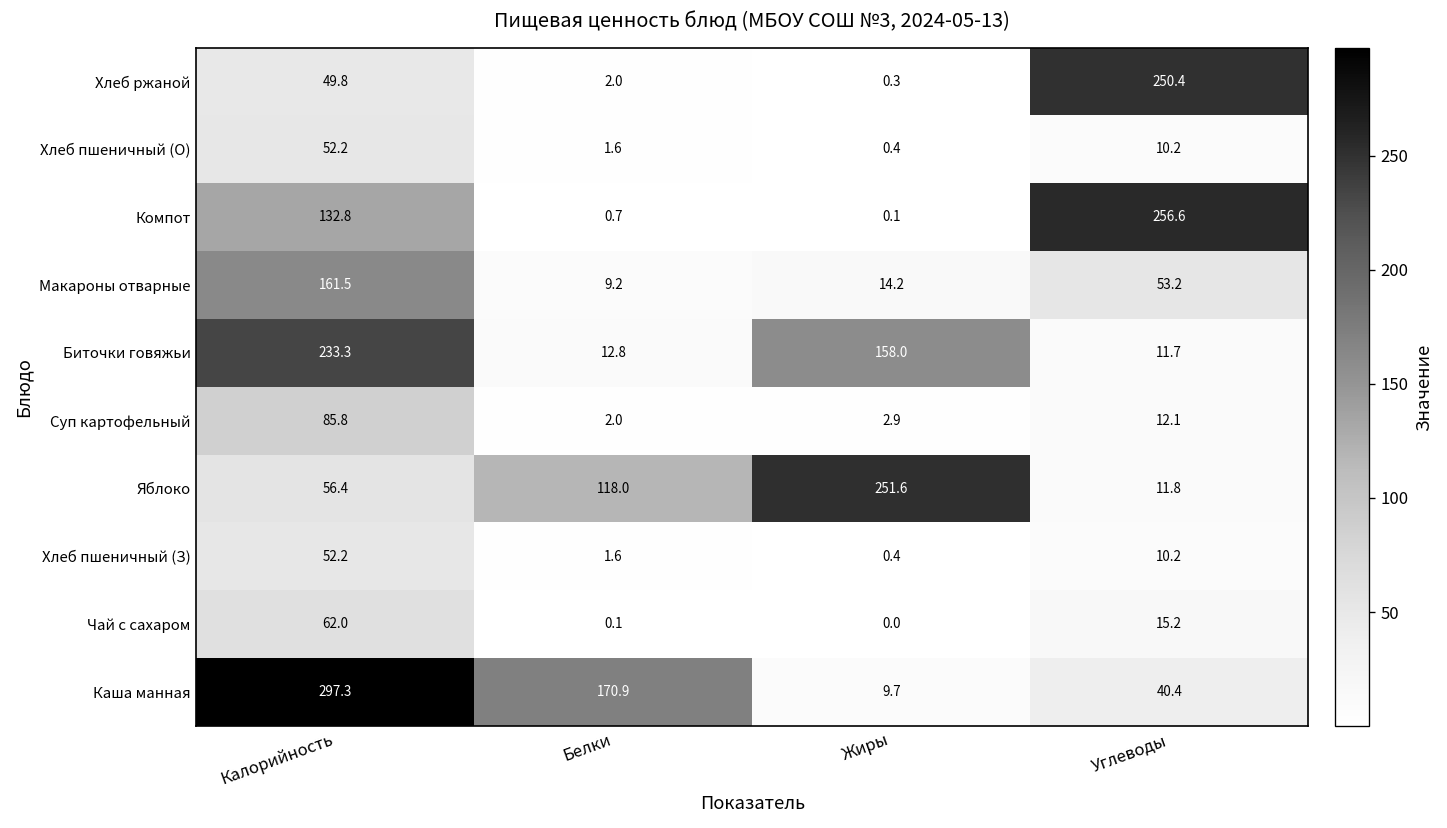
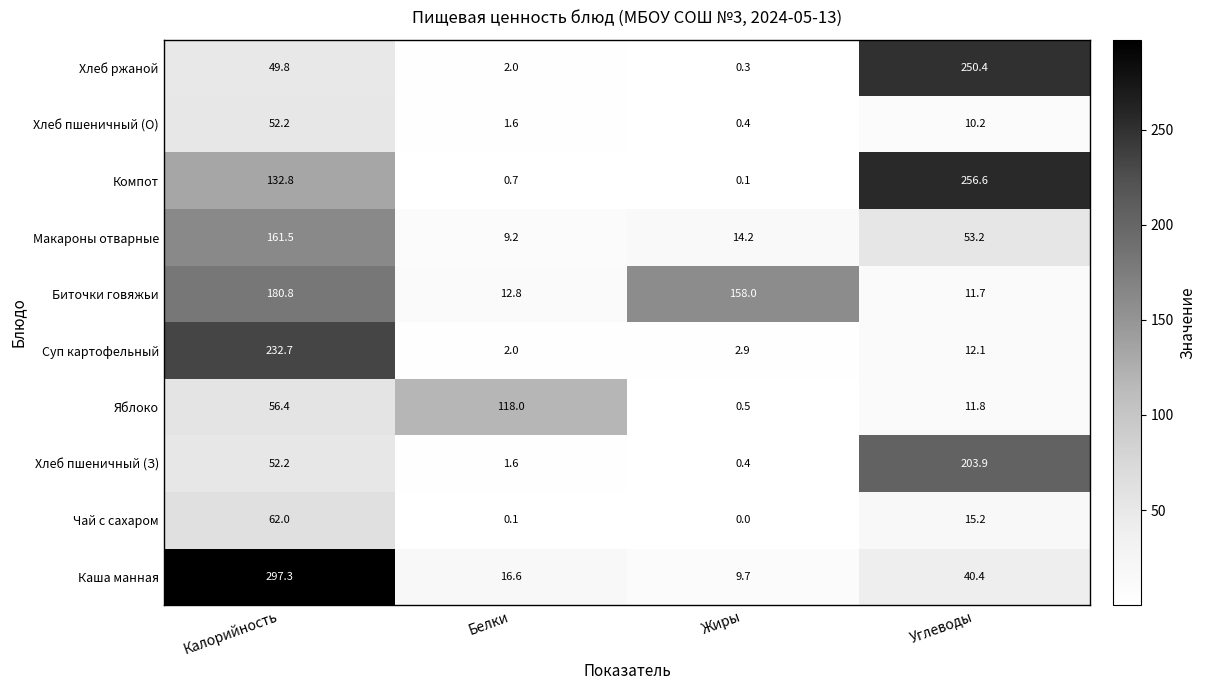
  {
    "Хлеб ржаной": {
      "Калорийность": 49.8,
      "Белки": 2.0,
      "Жиры": 0.3,
      "Углеводы": 250.4
    },
    "Хлеб пшеничный (О)": {
      "Калорийность": 52.2,
      "Белки": 1.6,
      "Жиры": 0.4,
      "Углеводы": 10.2
    },
    "Компот": {
      "Калорийность": 132.8,
      "Белки": 0.7,
      "Жиры": 0.1,
      "Углеводы": 256.6
    },
    "Макароны отварные": {
      "Калорийность": 161.5,
      "Белки": 9.2,
      "Жиры": 14.2,
      "Углеводы": 53.2
    },
    "Биточки говяжьи": {
-     "Калорийность": 233.3,
+     "Калорийность": 180.8,
      "Белки": 12.8,
      "Жиры": 158.0,
      "Углеводы": 11.7
    },
    "Суп картофельный": {
-     "Калорийность": 85.8,
+     "Калорийность": 232.7,
      "Белки": 2.0,
      "Жиры": 2.9,
      "Углеводы": 12.1
    },
    "Яблоко": {
      "Калорийность": 56.4,
      "Белки": 118.0,
-     "Жиры": 251.6,
+     "Жиры": 0.5,
      "Углеводы": 11.8
    },
    "Хлеб пшеничный (З)": {
      "Калорийность": 52.2,
      "Белки": 1.6,
      "Жиры": 0.4,
-     "Углеводы": 10.2
+     "Углеводы": 203.9
    },
    "Чай с сахаром": {
      "Калорийность": 62.0,
      "Белки": 0.1,
      "Жиры": 0.0,
      "Углеводы": 15.2
    },
    "Каша манная": {
      "Калорийность": 297.3,
-     "Белки": 170.9,
+     "Белки": 16.6,
      "Жиры": 9.7,
      "Углеводы": 40.4
    }
  }
